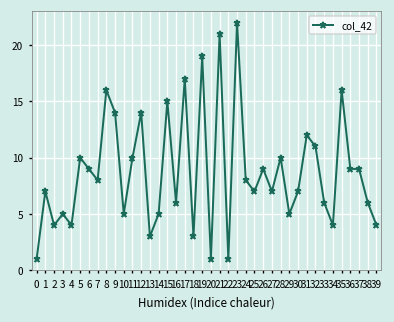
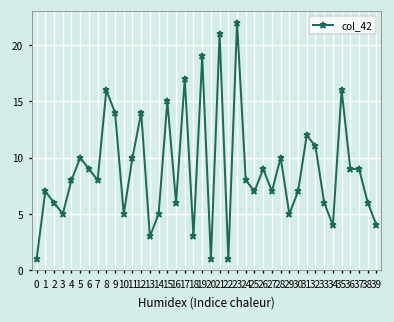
  {
    "0": 1,
    "1": 7,
-   "2": 4,
+   "2": 6,
    "3": 5,
-   "4": 4,
+   "4": 8,
    "5": 10,
    "6": 9,
    "7": 8,
    "8": 16,
    "9": 14
  }
